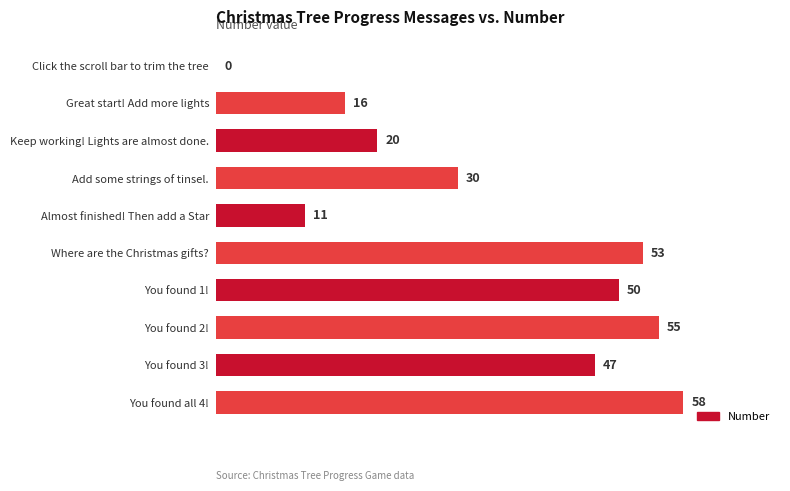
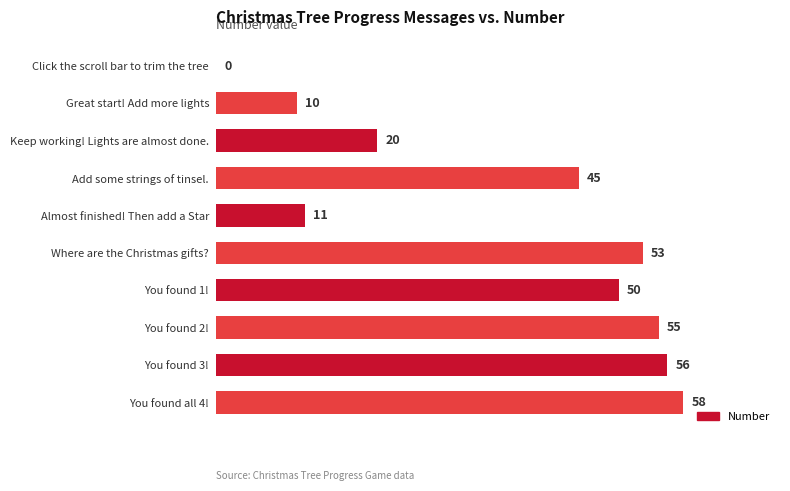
  {
    "Click the scroll bar to trim the tree": 0,
-   "Great start! Add more lights": 16,
+   "Great start! Add more lights": 10,
    "Keep working! Lights are almost done.": 20,
-   "Add some strings of tinsel.": 30,
+   "Add some strings of tinsel.": 45,
    "Almost finished! Then add a Star": 11,
    "Where are the Christmas gifts?": 53,
    "You found 1!": 50,
    "You found 2!": 55,
-   "You found 3!": 47,
+   "You found 3!": 56,
    "You found all 4!": 58
  }
